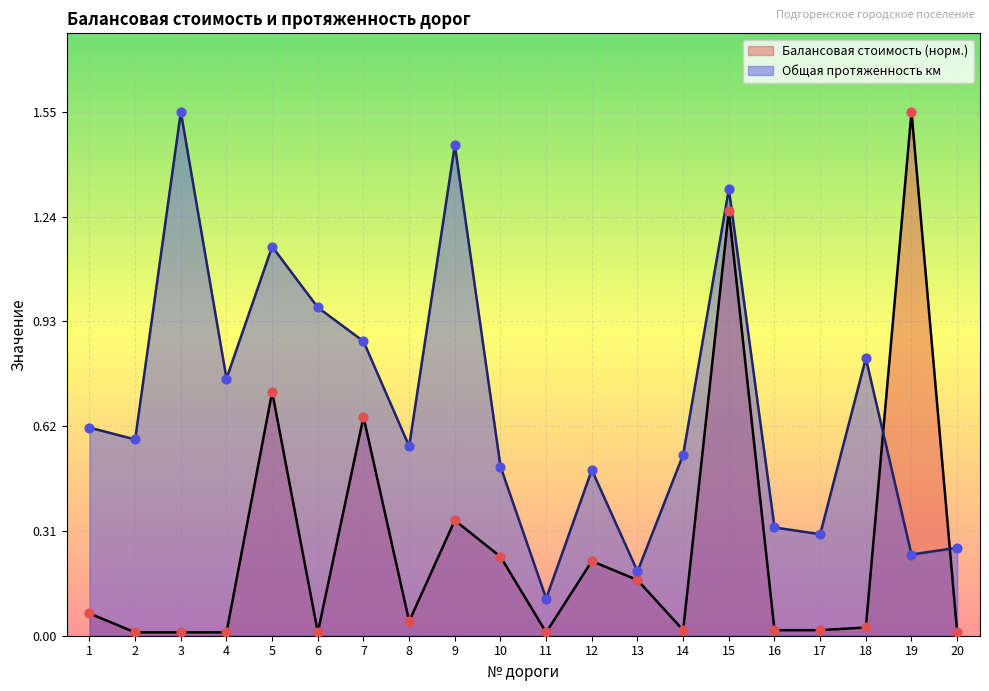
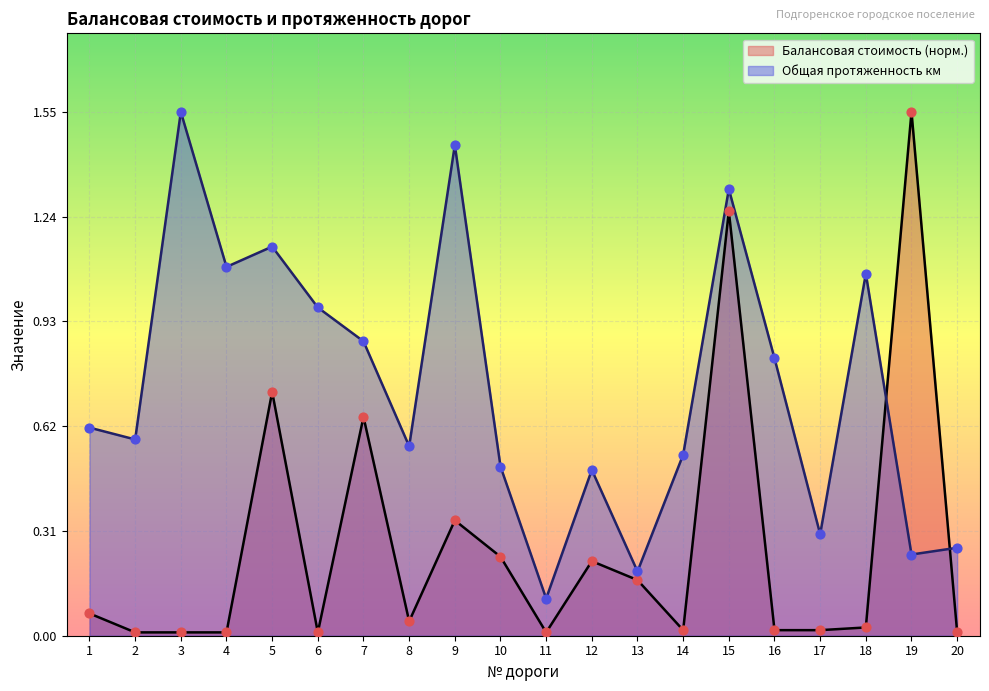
  {
    "Балансовая стоимость (норм.)": {
      "1": 0.07,
      "2": 0.01,
      "3": 0.01,
      "4": 0.01,
      "5": 0.72,
      "6": 0.01,
      "7": 0.65,
      "8": 0.04,
      "9": 0.34,
      "10": 0.23,
      "11": 0.01,
      "12": 0.22,
      "13": 0.16,
      "14": 0.02,
      "15": 1.25,
      "16": 0.02,
      "17": 0.02,
      "18": 0.02,
      "19": 1.55,
      "20": 0.01
    },
    "Общая протяженность км": {
      "1": 0.62,
      "2": 0.58,
      "3": 1.55,
-     "4": 0.76,
+     "4": 1.09,
      "5": 1.15,
      "6": 0.97,
      "7": 0.87,
      "8": 0.56,
      "9": 1.45,
      "10": 0.50,
      "11": 0.11,
      "12": 0.49,
      "13": 0.19,
      "14": 0.54,
      "15": 1.32,
-     "16": 0.32,
+     "16": 0.82,
      "17": 0.30,
-     "18": 0.82,
+     "18": 1.07,
      "19": 0.24,
      "20": 0.26
    }
  }
